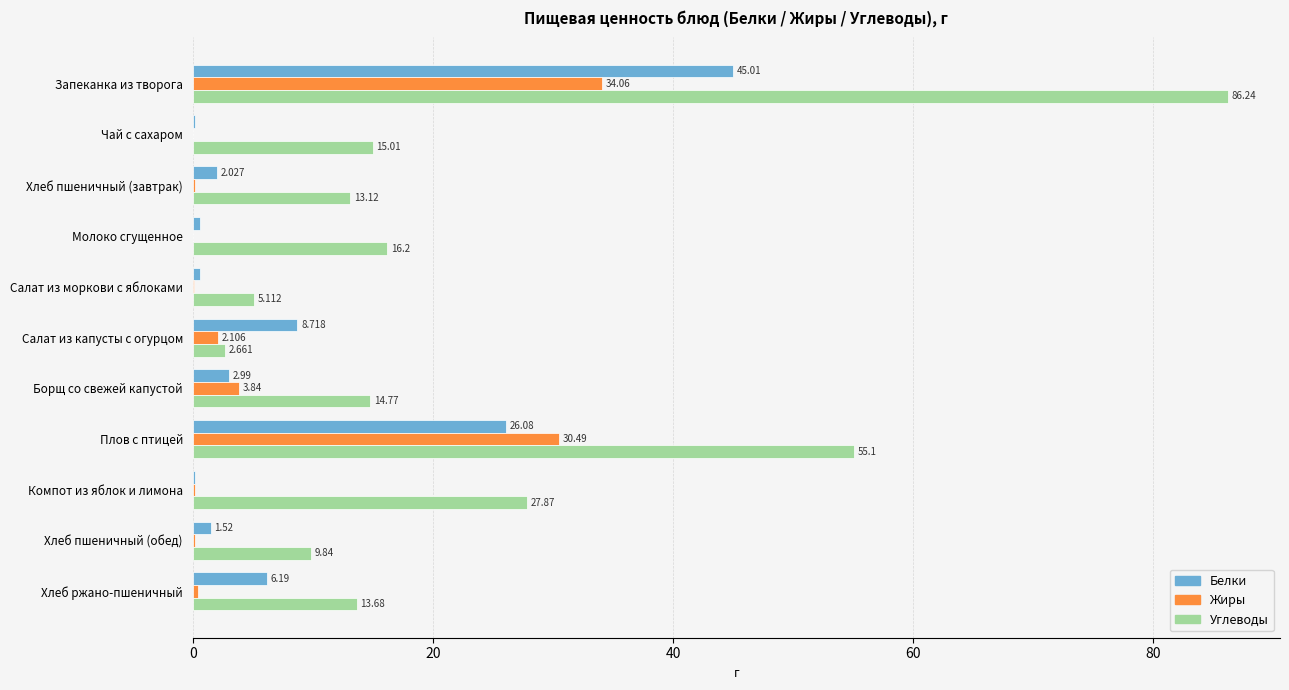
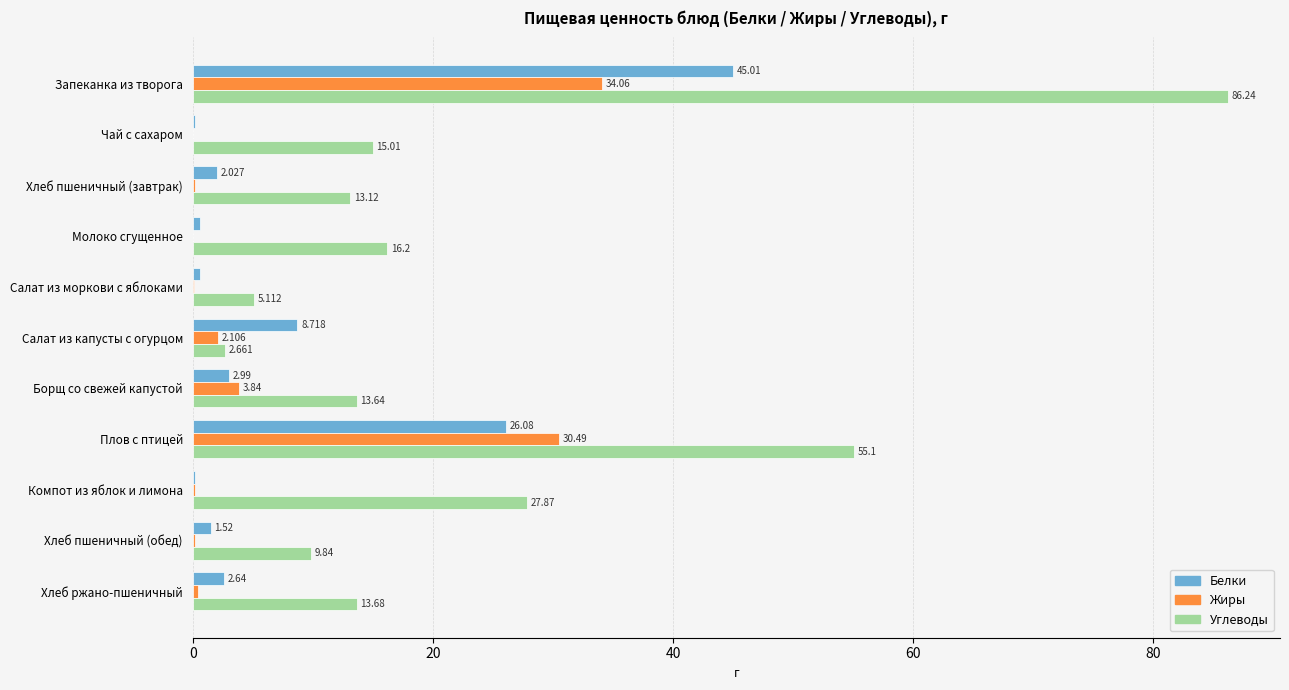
  {
    "Белки": {
      "Запеканка из творога": 45.01,
      "Хлеб пшеничный (завтрак)": 2.027,
      "Салат из капусты с огурцом": 8.718,
      "Борщ со свежей капустой": 2.99,
      "Плов с птицей": 26.08,
      "Хлеб пшеничный (обед)": 1.52,
-     "Хлеб ржано-пшеничный": 6.19
+     "Хлеб ржано-пшеничный": 2.64
    },
    "Жиры": {
      "Запеканка из творога": 34.06,
      "Салат из капусты с огурцом": 2.106,
      "Борщ со свежей капустой": 3.84,
      "Плов с птицей": 30.49
    },
    "Углеводы": {
      "Запеканка из творога": 86.24,
      "Чай с сахаром": 15.01,
      "Хлеб пшеничный (завтрак)": 13.12,
      "Молоко сгущенное": 16.2,
      "Салат из моркови с яблоками": 5.112,
      "Салат из капусты с огурцом": 2.661,
-     "Борщ со свежей капустой": 14.77,
+     "Борщ со свежей капустой": 13.64,
      "Плов с птицей": 55.1,
      "Компот из яблок и лимона": 27.87,
      "Хлеб пшеничный (обед)": 9.84,
      "Хлеб ржано-пшеничный": 13.68
    }
  }
